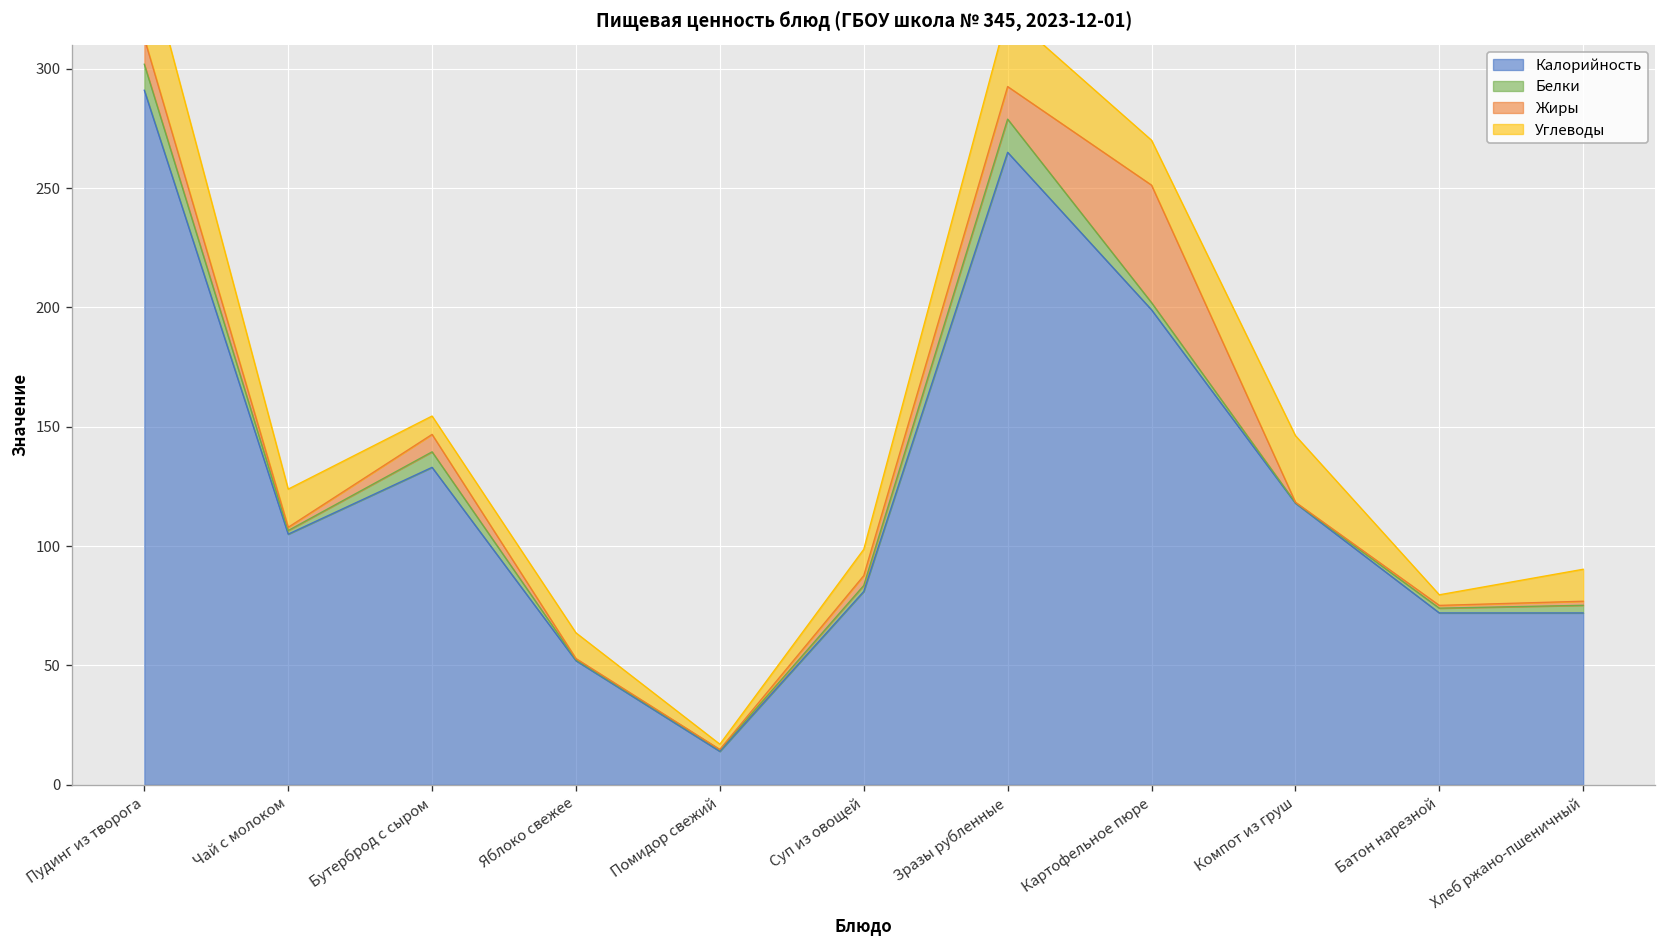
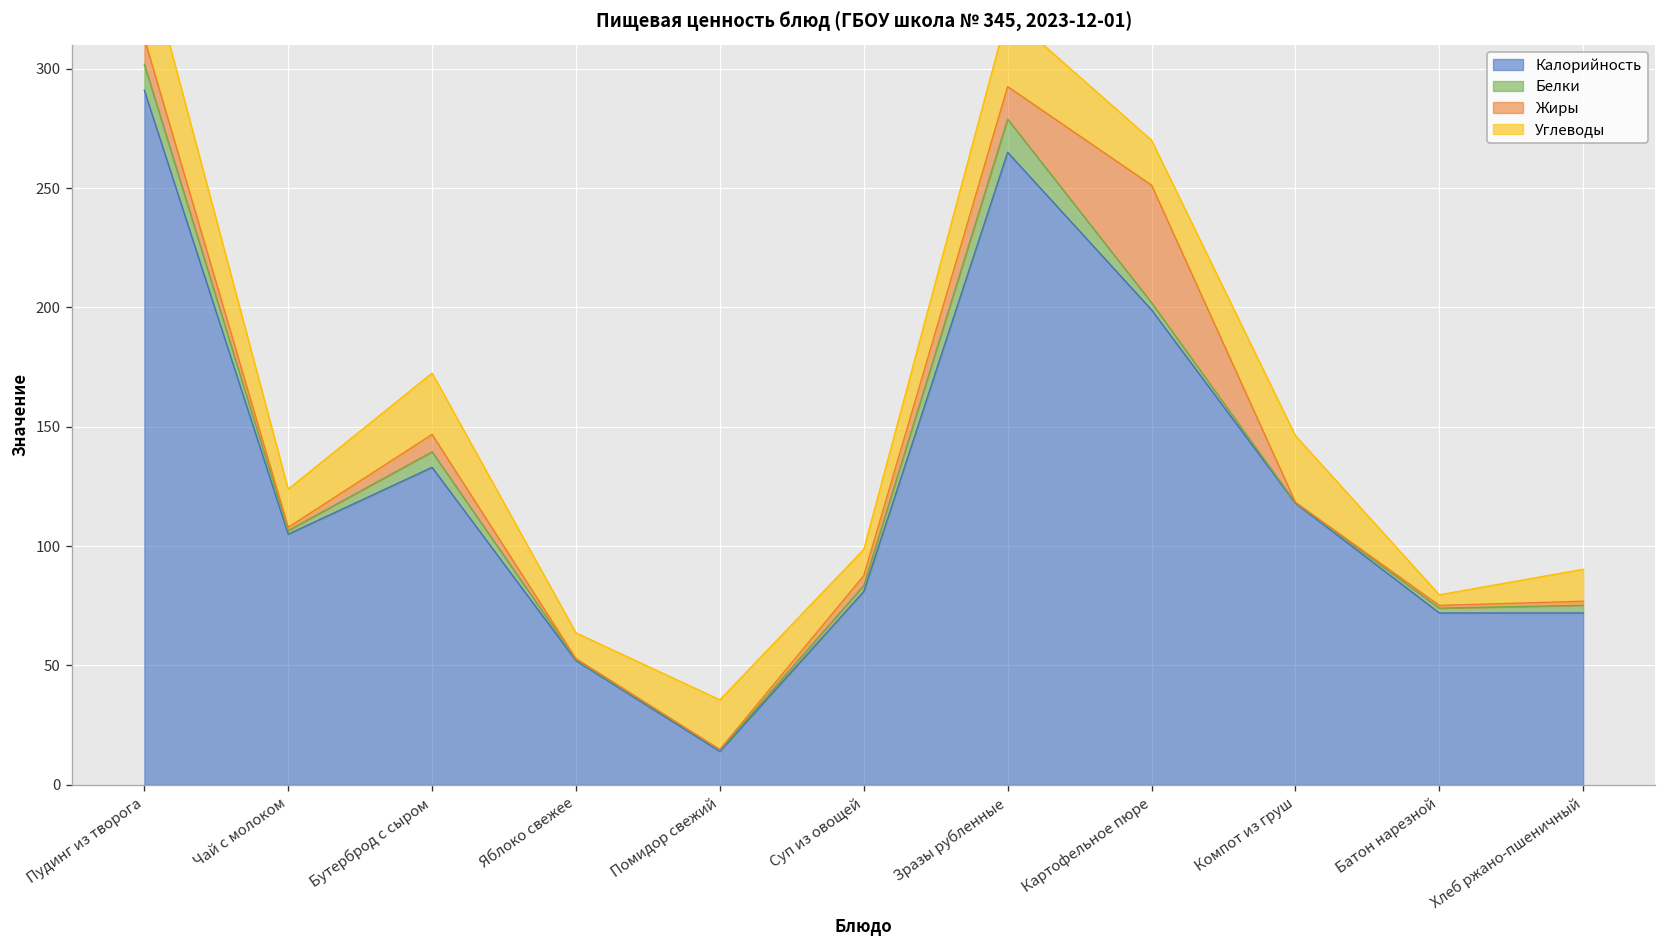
  {
    "Калорийность": {
      "Пудинг из творога": 291,
      "Чай с молоком": 105,
      "Бутерброд с сыром": 133,
      "Суп из овощей": 81,
      "Зразы рубленные": 265,
      "Картофельное пюре": 199,
      "Батон нарезной": 72,
      "Хлеб ржано-пшеничный": 72
    },
    "Белки": {
      "Пудинг из творога": 11,
      "Чай с молоком": 2,
      "Бутерброд с сыром": 7,
      "Суп из овощей": 3,
      "Зразы рубленные": 14,
      "Картофельное пюре": 3,
      "Хлеб ржано-пшеничный": 3
    },
    "Жиры": {
      "Чай с молоком": 1,
      "Бутерброд с сыром": 7,
      "Суп из овощей": 4,
      "Зразы рубленные": 14,
      "Картофельное пюре": 49,
      "Хлеб ржано-пшеничный": 2
    },
    "Углеводы": {
      "Чай с молоком": 16,
-     "Бутерброд с сыром": 8,
+     "Бутерброд с сыром": 26,
      "Яблоко свежее": 11,
-     "Помидор свежий": 2,
+     "Помидор свежий": 21,
      "Суп из овощей": 11,
      "Картофельное пюре": 19,
      "Компот из груш": 28,
      "Батон нарезной": 4,
      "Хлеб ржано-пшеничный": 13
    }
  }
